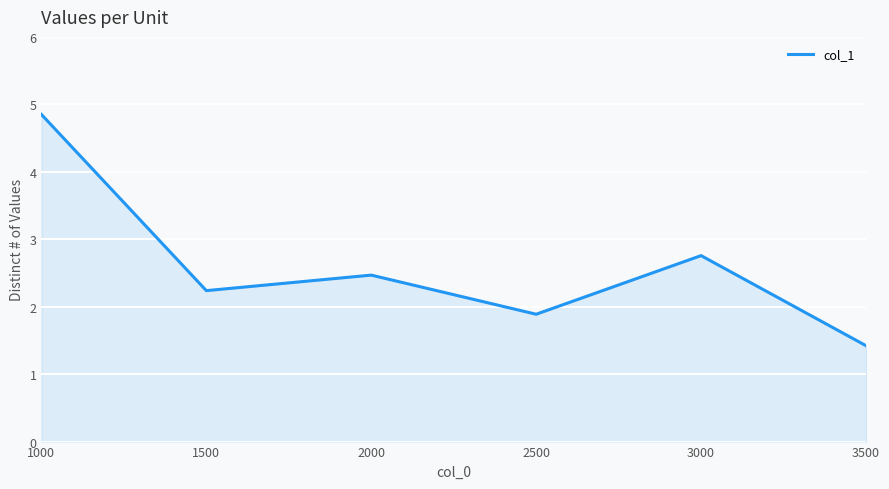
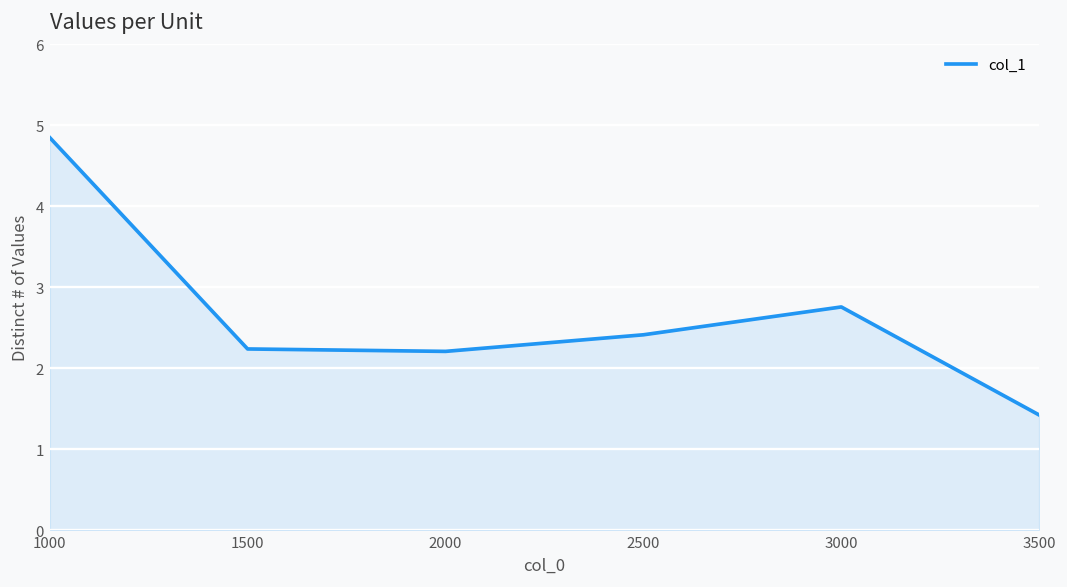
  {
    "1000": 4.9,
    "1500": 2.2,
-   "2000": 2.5,
-   "2500": 1.9,
+   "2000": 2.2,
+   "2500": 2.4,
    "3000": 2.8,
    "3500": 1.4
  }
